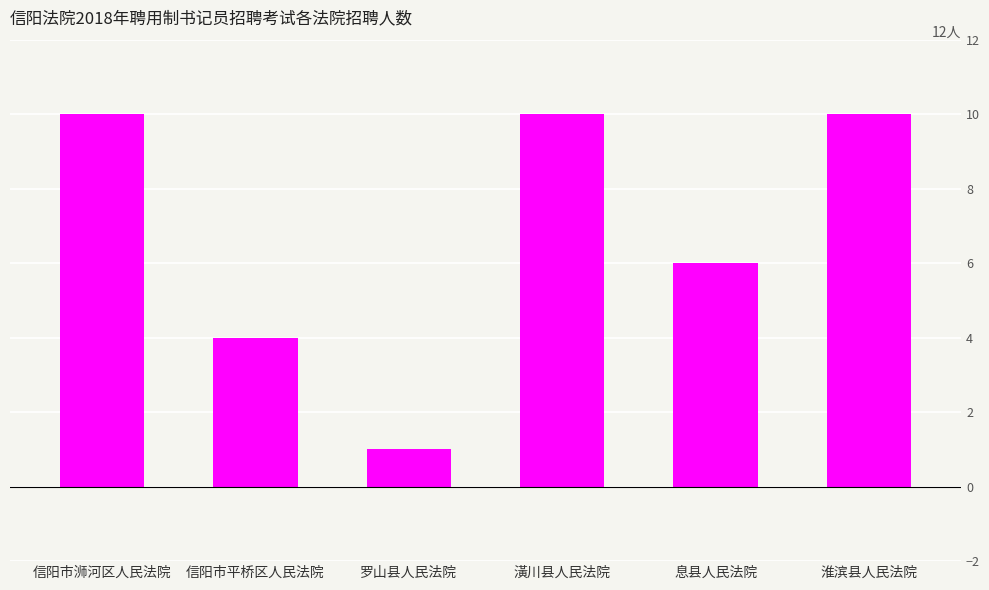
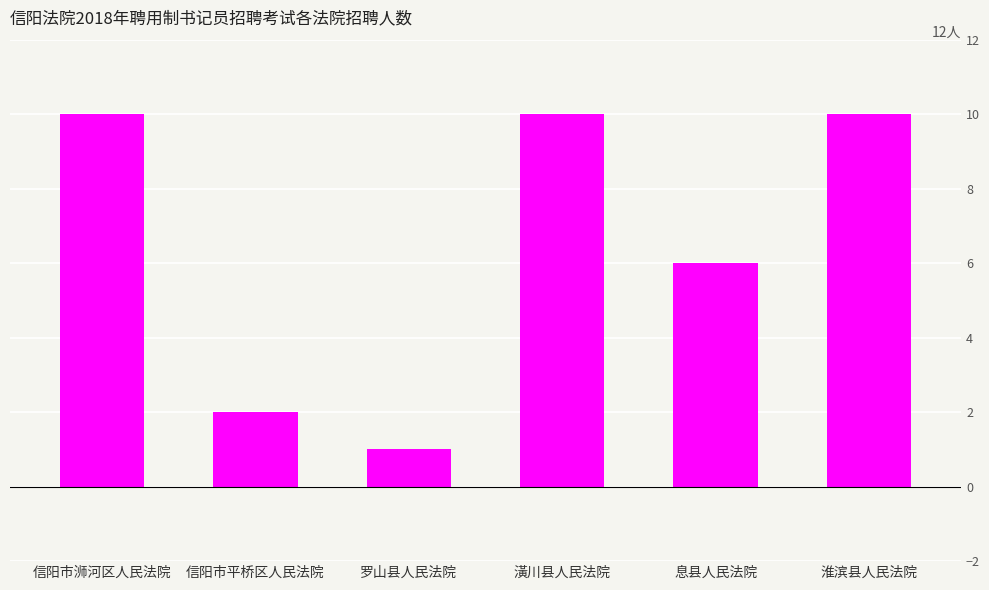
  {
    "信阳市浉河区人民法院": 10,
-   "信阳市平桥区人民法院": 4,
+   "信阳市平桥区人民法院": 2,
    "罗山县人民法院": 1,
    "潢川县人民法院": 10,
    "息县人民法院": 6,
    "淮滨县人民法院": 10
  }
